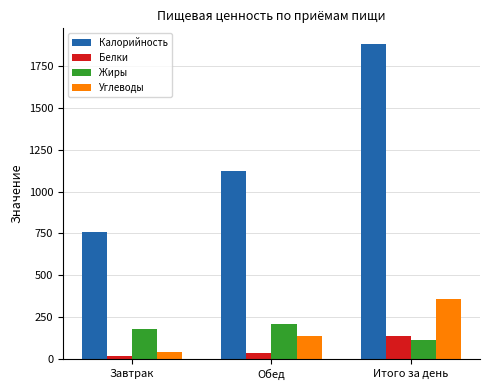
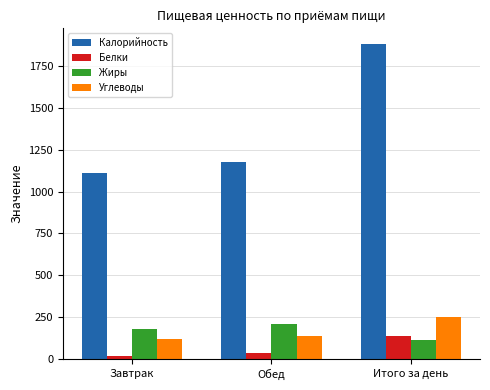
  {
    "Калорийность": {
-     "Завтрак": 760,
-     "Обед": 1120,
+     "Завтрак": 1110,
+     "Обед": 1180,
      "Итого за день": 1880
    },
    "Белки": {
      "Завтрак": 20,
      "Обед": 40,
      "Итого за день": 140
    },
    "Жиры": {
      "Завтрак": 180,
      "Обед": 210,
      "Итого за день": 120
    },
    "Углеводы": {
-     "Завтрак": 40,
+     "Завтрак": 120,
      "Обед": 140,
-     "Итого за день": 360
+     "Итого за день": 250
    }
  }
